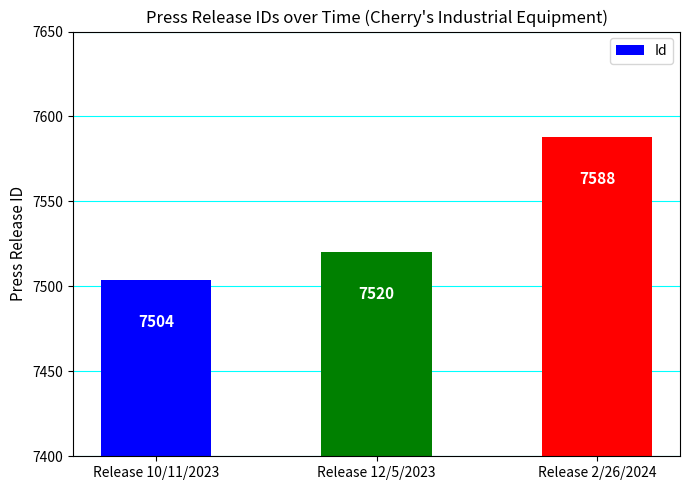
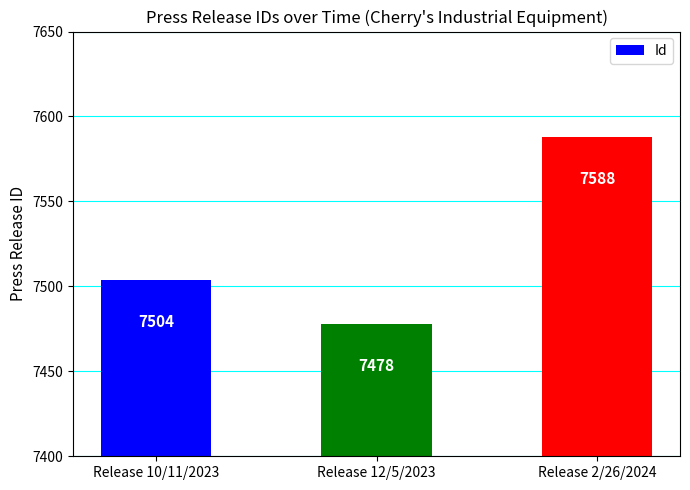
  {
    "Release 10/11/2023": 7504,
-   "Release 12/5/2023": 7520,
+   "Release 12/5/2023": 7478,
    "Release 2/26/2024": 7588
  }
